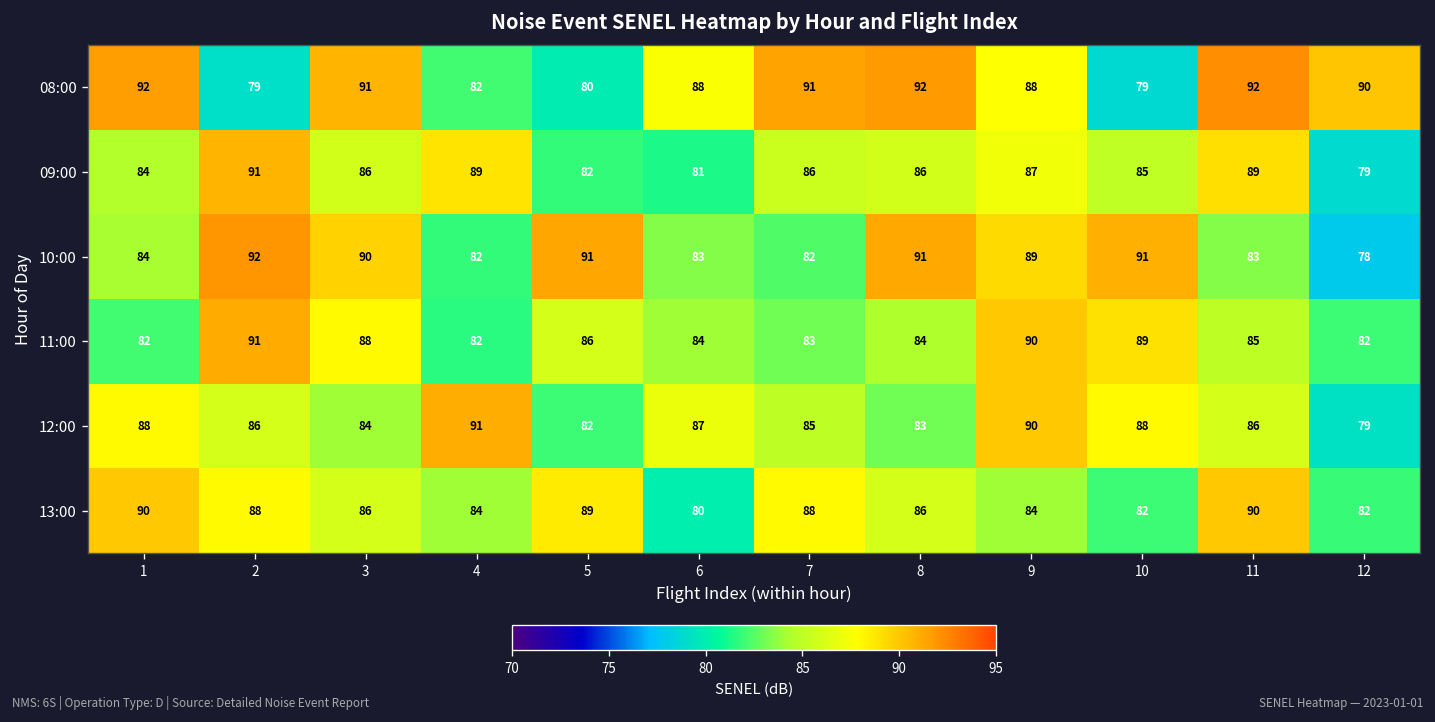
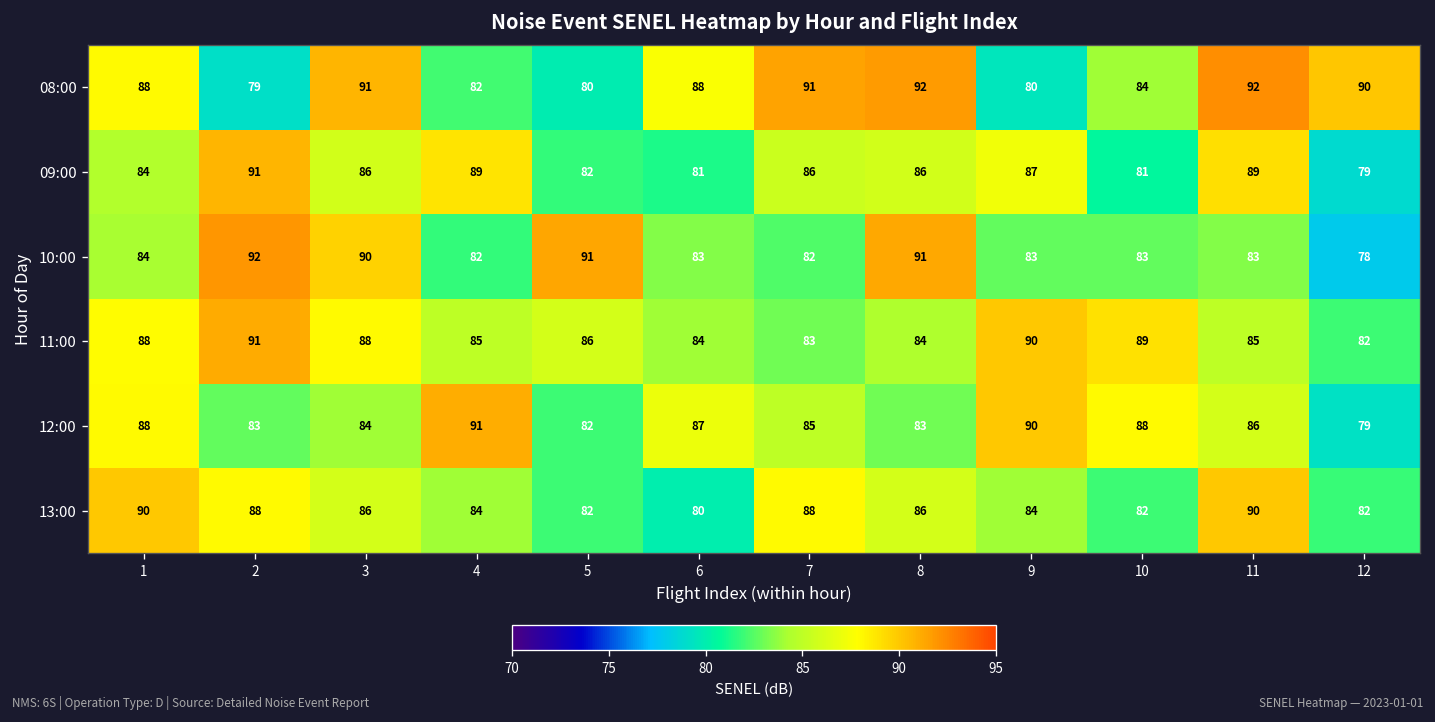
  {
    "08:00": {
-     "1": 92,
+     "1": 88,
      "2": 79,
      "3": 91,
      "4": 82,
      "5": 80,
      "6": 88,
      "7": 91,
      "8": 92,
-     "9": 88,
-     "10": 79,
+     "9": 80,
+     "10": 84,
      "11": 92,
      "12": 90
    },
    "09:00": {
      "1": 84,
      "2": 91,
      "3": 86,
      "4": 89,
      "5": 82,
      "6": 81,
      "7": 86,
      "8": 86,
      "9": 87,
-     "10": 85,
+     "10": 81,
      "11": 89,
      "12": 79
    },
    "10:00": {
      "1": 84,
      "2": 92,
      "3": 90,
      "4": 82,
      "5": 91,
      "6": 83,
      "7": 82,
      "8": 91,
-     "9": 89,
-     "10": 91,
+     "9": 83,
+     "10": 83,
      "11": 83,
      "12": 78
    },
    "11:00": {
-     "1": 82,
+     "1": 88,
      "2": 91,
      "3": 88,
-     "4": 82,
+     "4": 85,
      "5": 86,
      "6": 84,
      "7": 83,
      "8": 84,
      "9": 90,
      "10": 89,
      "11": 85,
      "12": 82
    },
    "12:00": {
      "1": 88,
-     "2": 86,
+     "2": 83,
      "3": 84,
      "4": 91,
      "5": 82,
      "6": 87,
      "7": 85,
      "8": 83,
      "9": 90,
      "10": 88,
      "11": 86,
      "12": 79
    },
    "13:00": {
      "1": 90,
      "2": 88,
      "3": 86,
      "4": 84,
-     "5": 89,
+     "5": 82,
      "6": 80,
      "7": 88,
      "8": 86,
      "9": 84,
      "10": 82,
      "11": 90,
      "12": 82
    }
  }
